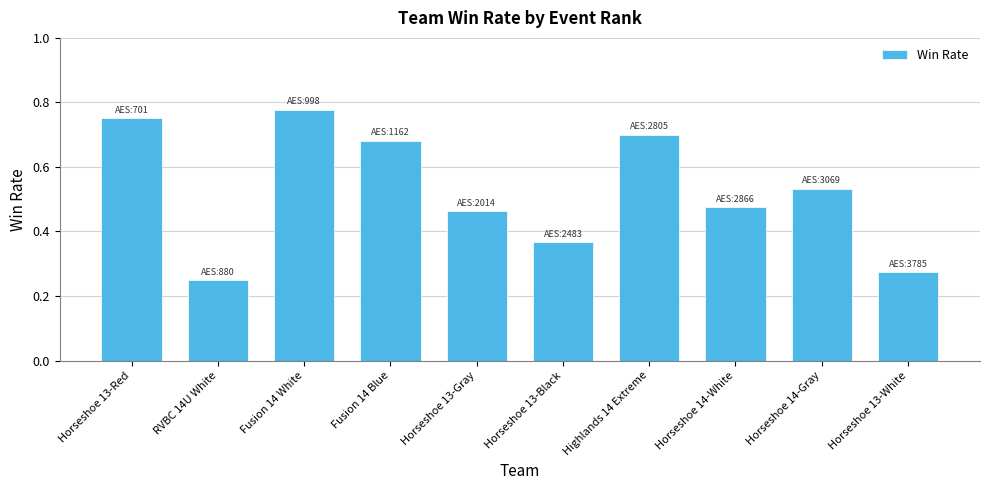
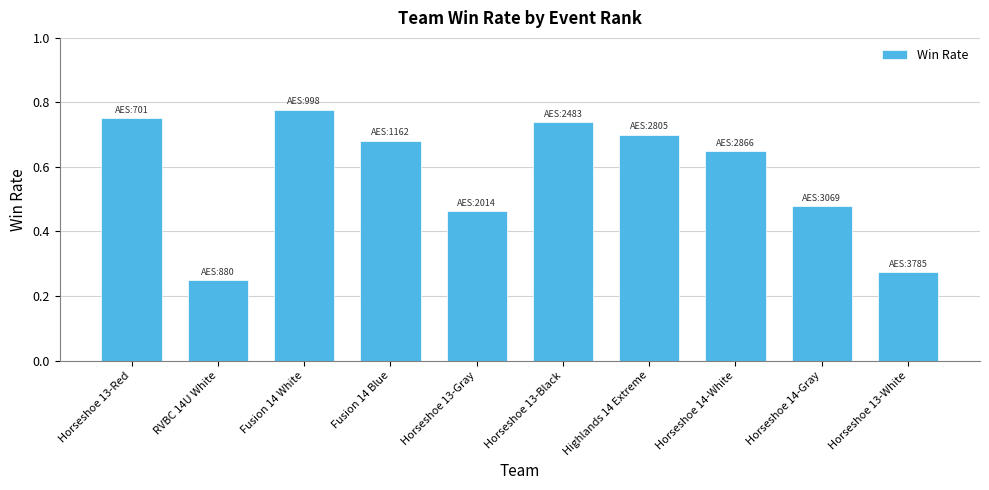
  {
-   "Horseshoe 13-Black": 0.37,
-   "Horseshoe 14-White": 0.48,
-   "Horseshoe 14-Gray": 0.53
+   "Horseshoe 13-Black": 0.74,
+   "Horseshoe 14-White": 0.65,
+   "Horseshoe 14-Gray": 0.48
  }
